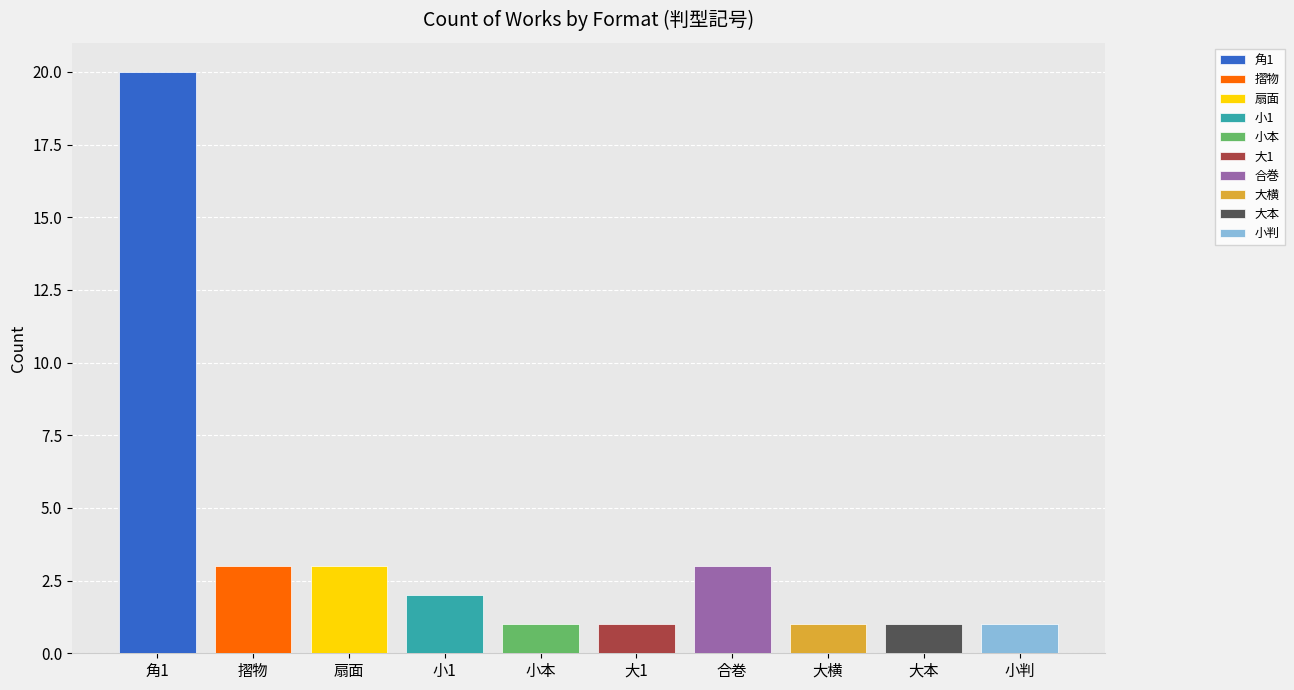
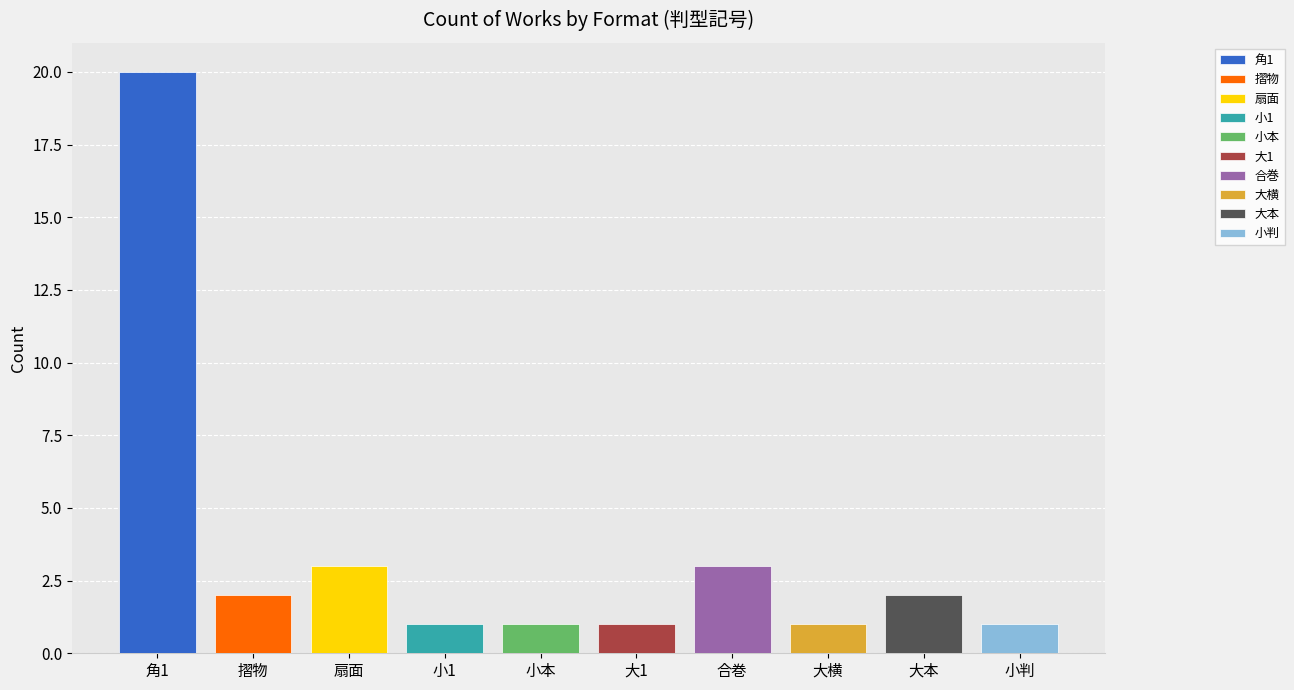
  {
    "角1": 20,
-   "摺物": 3,
+   "摺物": 2,
    "扇面": 3,
-   "小1": 2,
+   "小1": 1,
    "小本": 1,
    "大1": 1,
    "合巻": 3,
    "大横": 1,
-   "大本": 1,
+   "大本": 2,
    "小判": 1
  }
